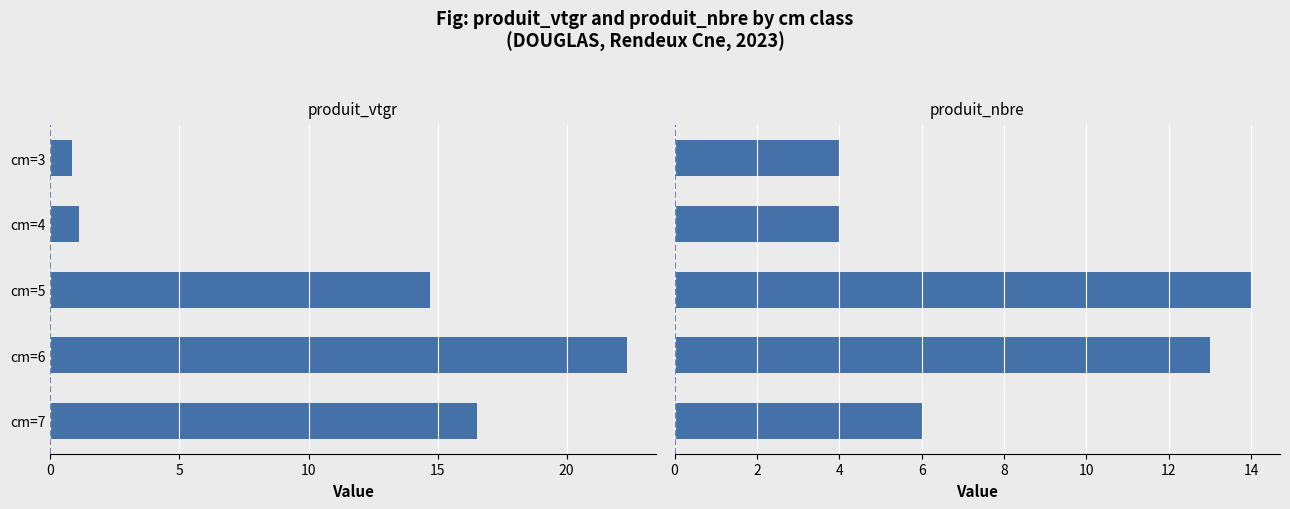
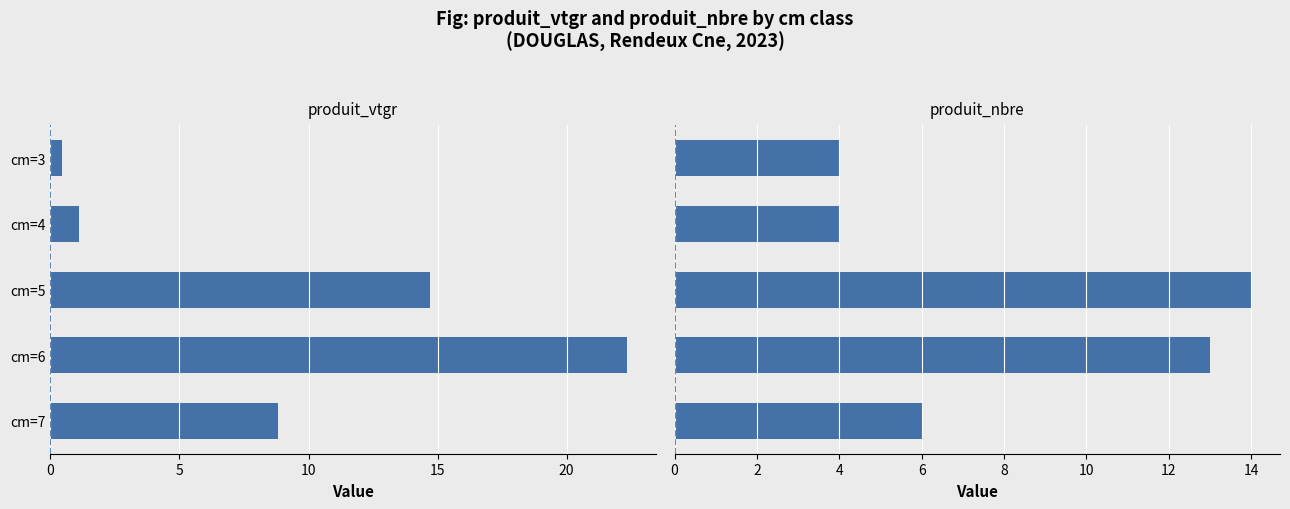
  {
    "produit_vtgr": {
-     "cm=3": 0.8,
+     "cm=3": 0.4,
      "cm=4": 1.1,
      "cm=5": 14.7,
      "cm=6": 22.3,
-     "cm=7": 16.5
+     "cm=7": 8.8
    }
  }
